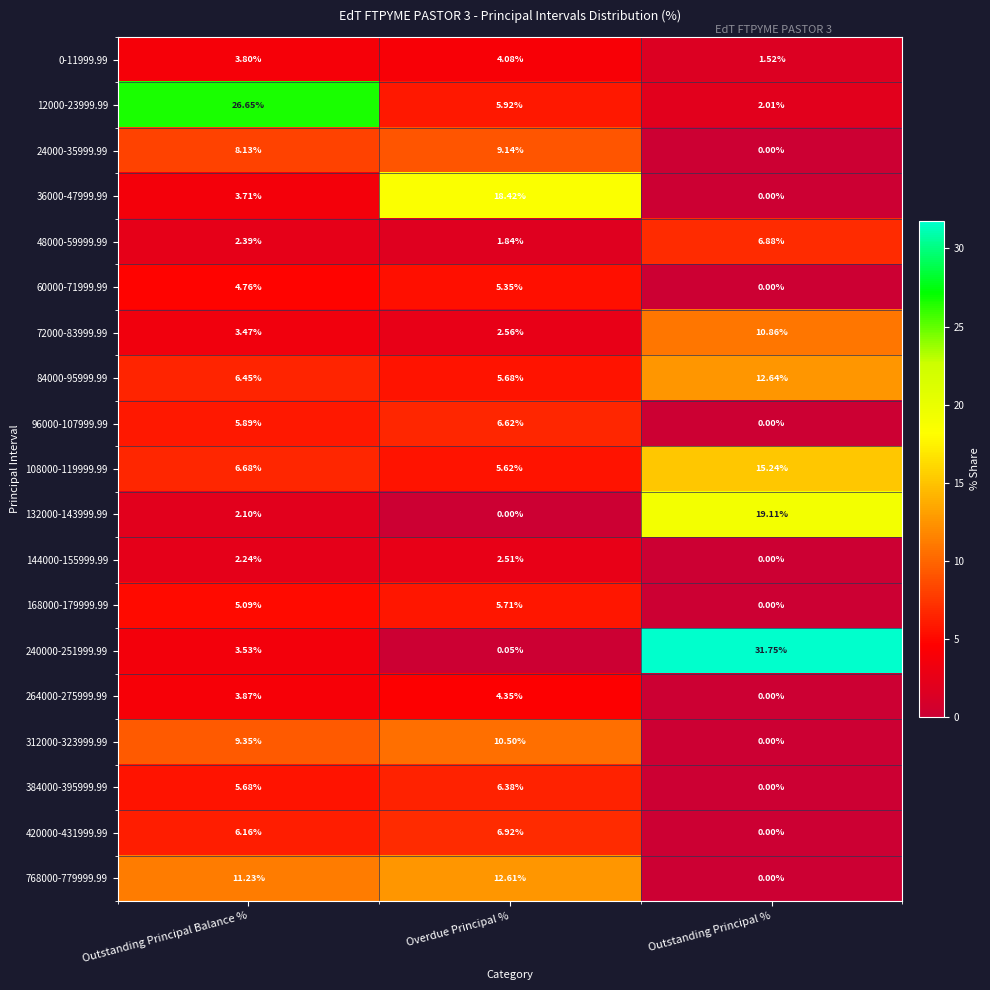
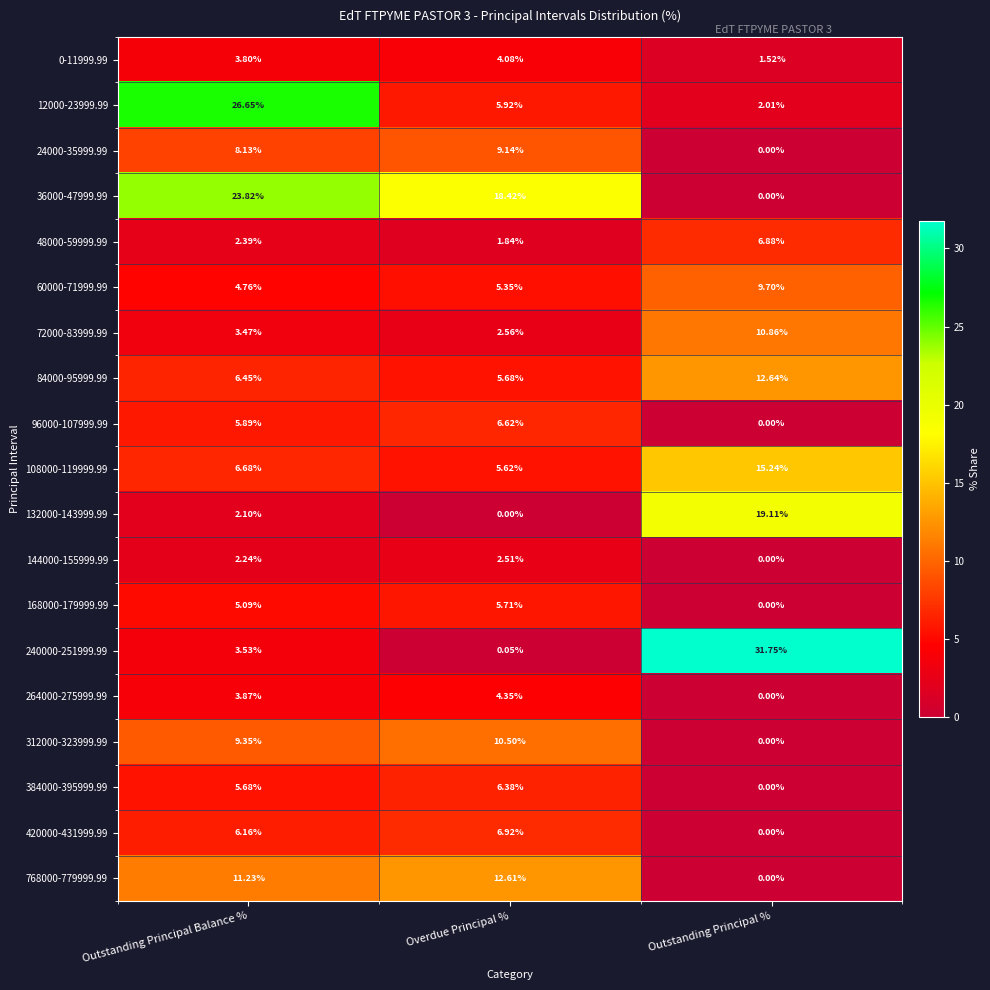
  {
    "0-11999.99": {
      "Outstanding Principal Balance %": "3.80%",
      "Overdue Principal %": "4.08%",
      "Outstanding Principal %": "1.52%"
    },
    "12000-23999.99": {
      "Outstanding Principal Balance %": "26.65%",
      "Overdue Principal %": "5.92%",
      "Outstanding Principal %": "2.01%"
    },
    "24000-35999.99": {
      "Outstanding Principal Balance %": "8.13%",
      "Overdue Principal %": "9.14%",
      "Outstanding Principal %": "0.00%"
    },
    "36000-47999.99": {
-     "Outstanding Principal Balance %": "3.71%",
+     "Outstanding Principal Balance %": "23.82%",
      "Overdue Principal %": "18.42%",
      "Outstanding Principal %": "0.00%"
    },
    "48000-59999.99": {
      "Outstanding Principal Balance %": "2.39%",
      "Overdue Principal %": "1.84%",
      "Outstanding Principal %": "6.88%"
    },
    "60000-71999.99": {
      "Outstanding Principal Balance %": "4.76%",
      "Overdue Principal %": "5.35%",
-     "Outstanding Principal %": "0.00%"
+     "Outstanding Principal %": "9.70%"
    },
    "72000-83999.99": {
      "Outstanding Principal Balance %": "3.47%",
      "Overdue Principal %": "2.56%",
      "Outstanding Principal %": "10.86%"
    },
    "84000-95999.99": {
      "Outstanding Principal Balance %": "6.45%",
      "Overdue Principal %": "5.68%",
      "Outstanding Principal %": "12.64%"
    },
    "96000-107999.99": {
      "Outstanding Principal Balance %": "5.89%",
      "Overdue Principal %": "6.62%",
      "Outstanding Principal %": "0.00%"
    },
    "108000-119999.99": {
      "Outstanding Principal Balance %": "6.68%",
      "Overdue Principal %": "5.62%",
      "Outstanding Principal %": "15.24%"
    },
    "132000-143999.99": {
      "Outstanding Principal Balance %": "2.10%",
      "Overdue Principal %": "0.00%",
      "Outstanding Principal %": "19.11%"
    },
    "144000-155999.99": {
      "Outstanding Principal Balance %": "2.24%",
      "Overdue Principal %": "2.51%",
      "Outstanding Principal %": "0.00%"
    },
    "168000-179999.99": {
      "Outstanding Principal Balance %": "5.09%",
      "Overdue Principal %": "5.71%",
      "Outstanding Principal %": "0.00%"
    },
    "240000-251999.99": {
      "Outstanding Principal Balance %": "3.53%",
      "Overdue Principal %": "0.05%",
      "Outstanding Principal %": "31.75%"
    },
    "264000-275999.99": {
      "Outstanding Principal Balance %": "3.87%",
      "Overdue Principal %": "4.35%",
      "Outstanding Principal %": "0.00%"
    },
    "312000-323999.99": {
      "Outstanding Principal Balance %": "9.35%",
      "Overdue Principal %": "10.50%",
      "Outstanding Principal %": "0.00%"
    },
    "384000-395999.99": {
      "Outstanding Principal Balance %": "5.68%",
      "Overdue Principal %": "6.38%",
      "Outstanding Principal %": "0.00%"
    },
    "420000-431999.99": {
      "Outstanding Principal Balance %": "6.16%",
      "Overdue Principal %": "6.92%",
      "Outstanding Principal %": "0.00%"
    },
    "768000-779999.99": {
      "Outstanding Principal Balance %": "11.23%",
      "Overdue Principal %": "12.61%",
      "Outstanding Principal %": "0.00%"
    }
  }
